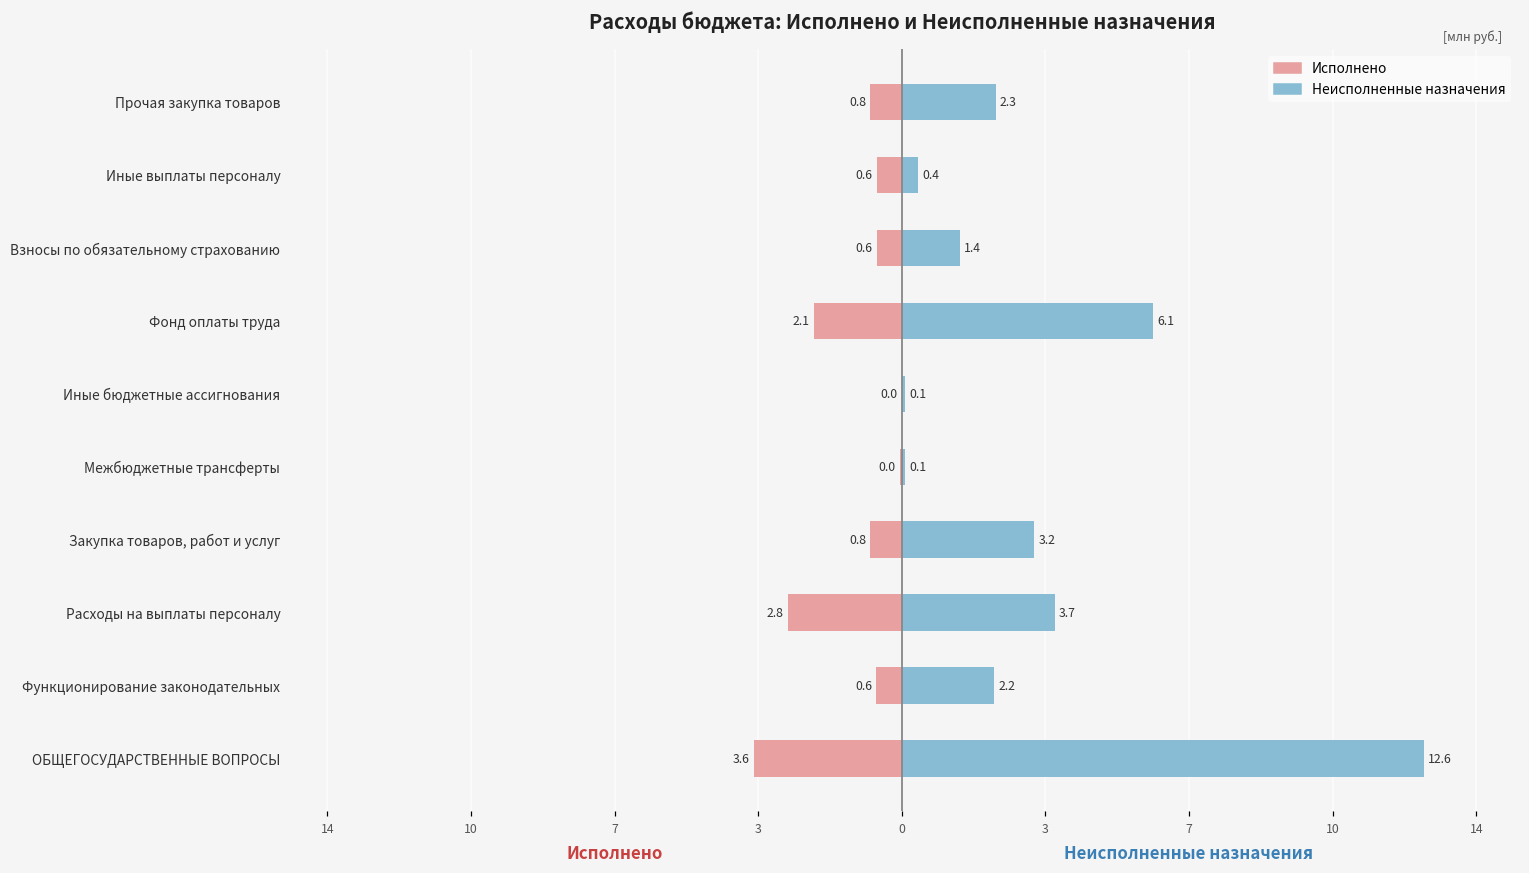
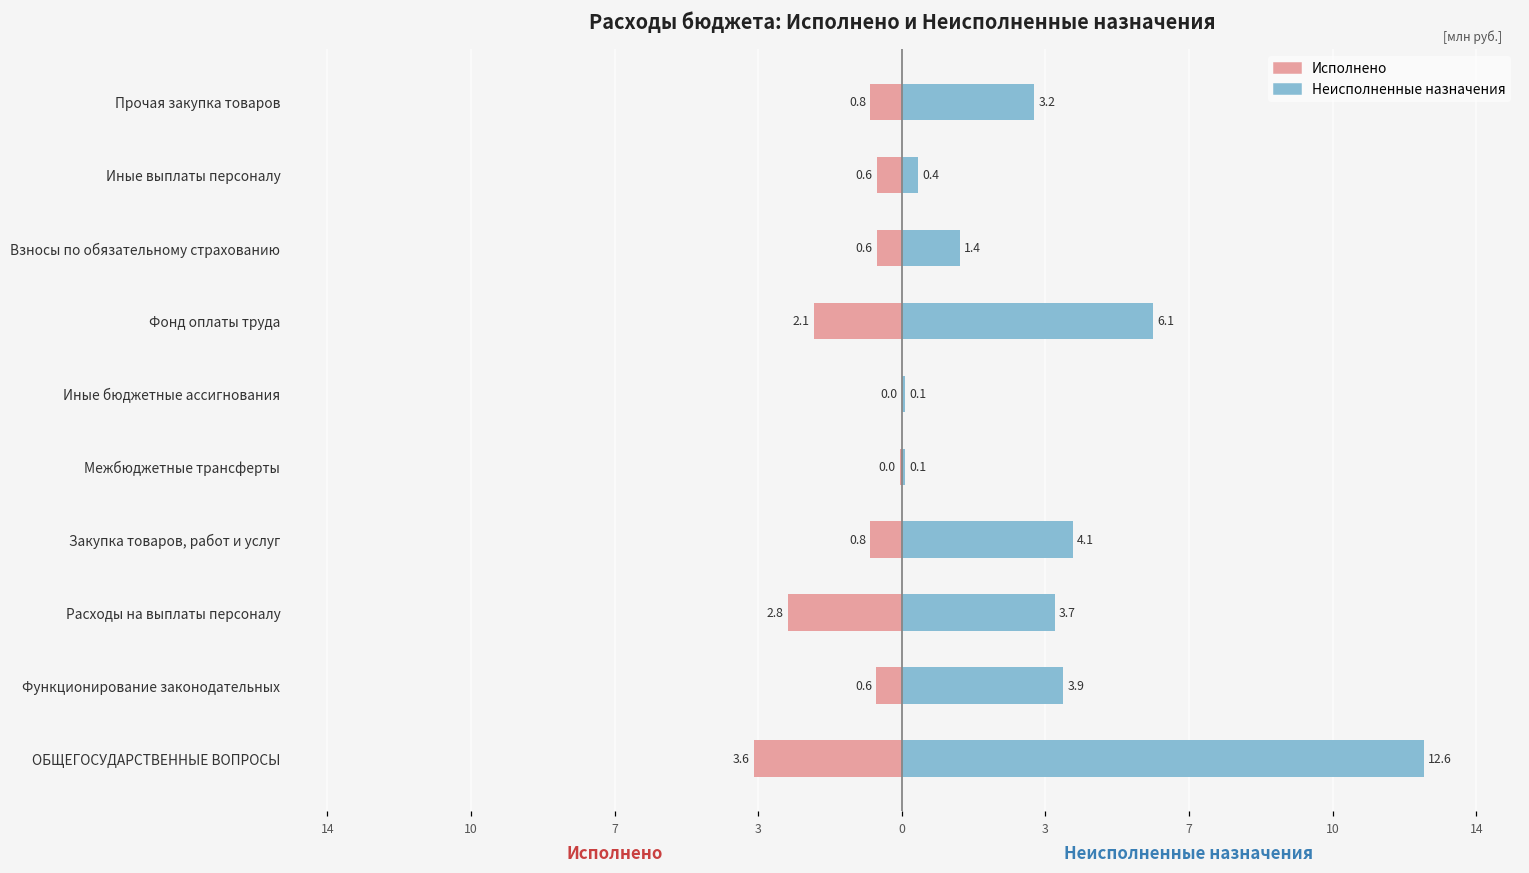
  {
    "Исполнено": {
      "Иные бюджетные ассигнования": 0.0,
      "Межбюджетные трансферты": 0.0
    },
    "Неисполненные назначения": {
-     "Прочая закупка товаров": 2.3,
+     "Прочая закупка товаров": 3.2,
      "Иные выплаты персоналу": 0.4,
      "Взносы по обязательному страхованию": 1.4,
      "Фонд оплаты труда": 6.1,
      "Иные бюджетные ассигнования": 0.1,
      "Межбюджетные трансферты": 0.1,
-     "Закупка товаров, работ и услуг": 3.2,
+     "Закупка товаров, работ и услуг": 4.1,
      "Расходы на выплаты персоналу": 3.7,
-     "Функционирование законодательных": 2.2,
+     "Функционирование законодательных": 3.9,
      "ОБЩЕГОСУДАРСТВЕННЫЕ ВОПРОСЫ": 12.6
    }
  }
